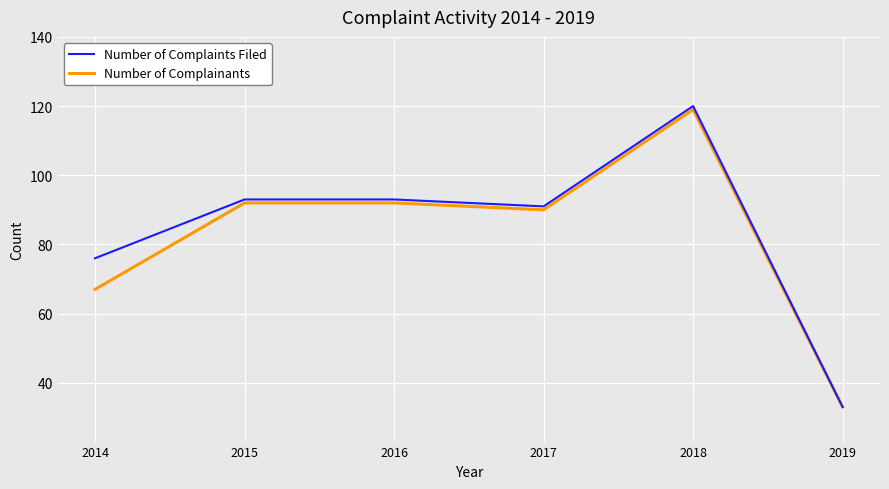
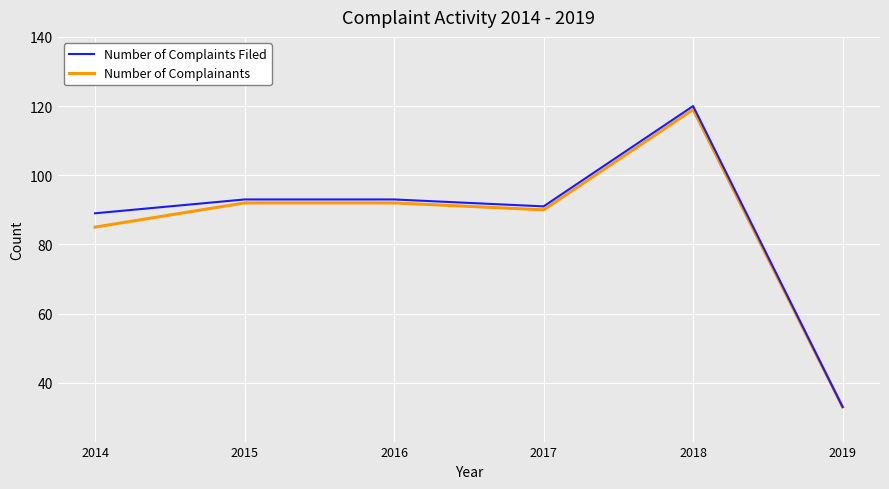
  {
    "Number of Complaints Filed": {
-     "2014": 76,
+     "2014": 89,
      "2015": 93,
      "2016": 93,
      "2017": 91,
      "2018": 120
    },
    "Number of Complainants": {
-     "2014": 67,
+     "2014": 85,
      "2015": 92,
      "2016": 92,
      "2017": 90,
      "2018": 119
    }
  }
